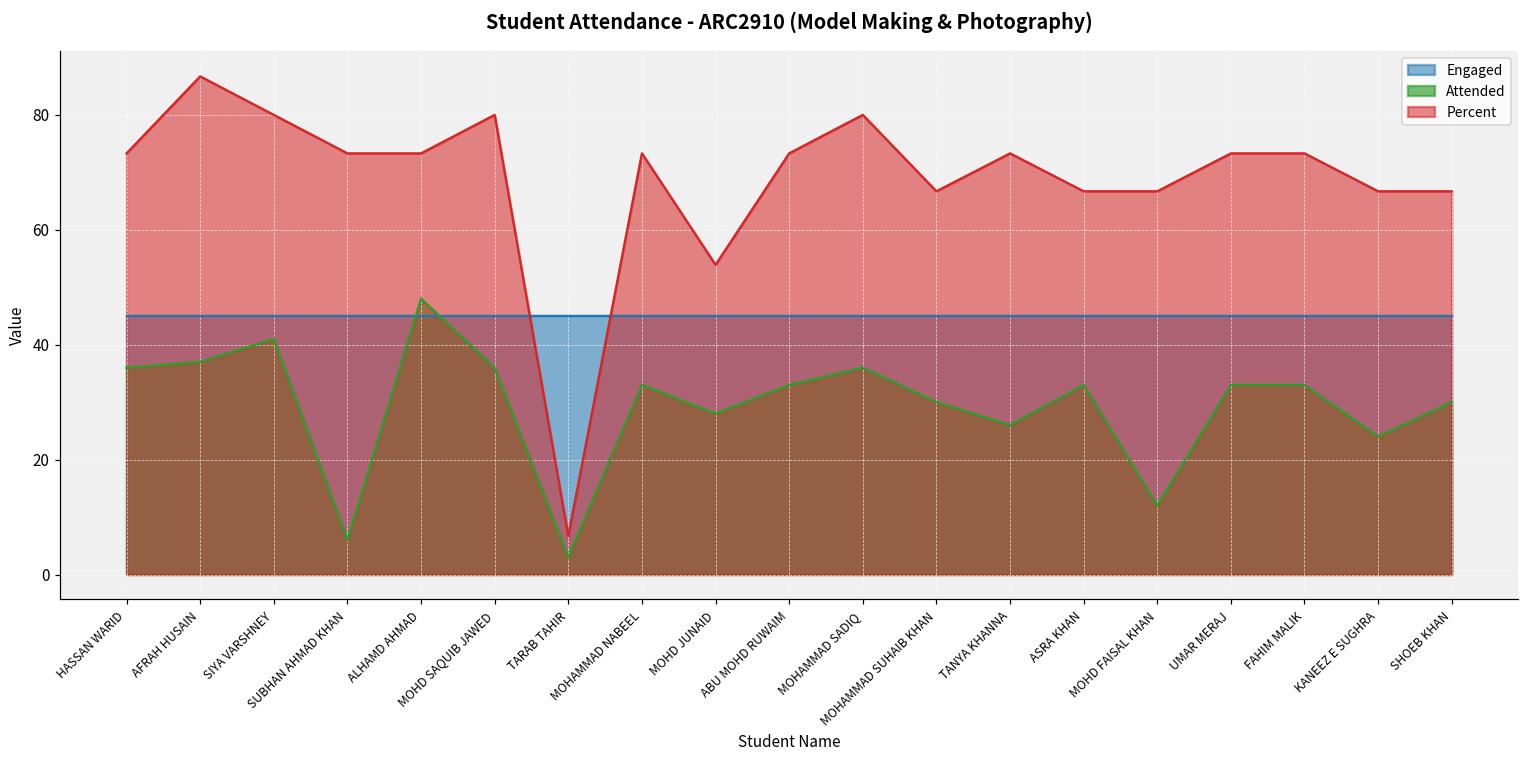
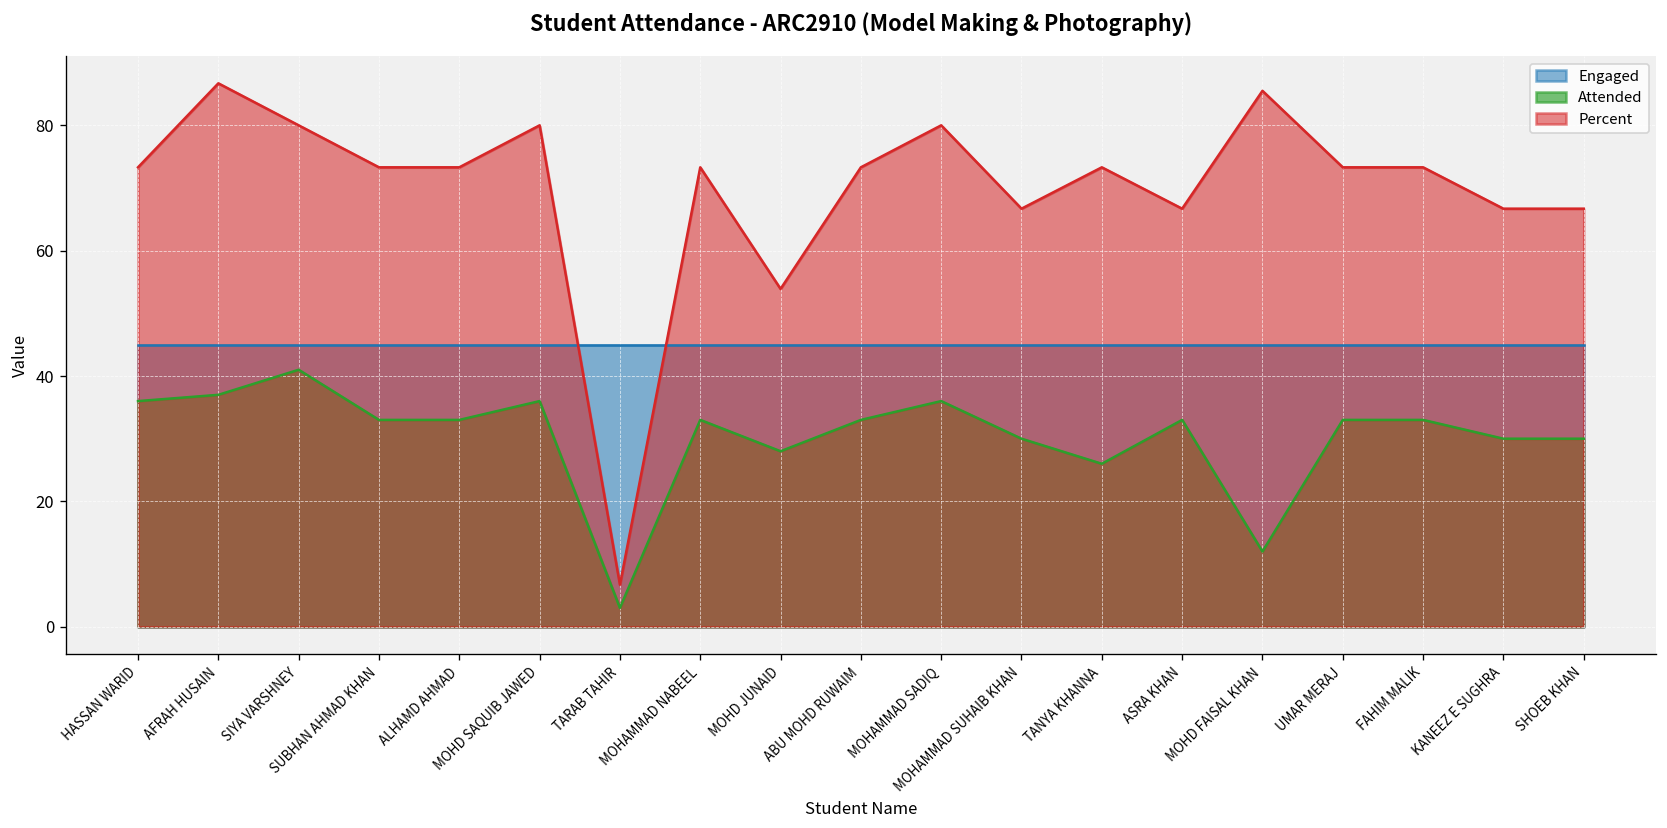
  {
    "Engaged": {
      "HASSAN WARID": 45,
      "AFRAH HUSAIN": 45,
      "SIYA VARSHNEY": 45,
      "SUBHAN AHMAD KHAN": 45,
      "ALHAMD AHMAD": 45,
      "MOHD SAQUIB JAWED": 45,
      "TARAB TAHIR": 45,
      "MOHAMMAD NABEEL": 45,
      "MOHD JUNAID": 45,
      "ABU MOHD RUWAIM": 45,
      "MOHAMMAD SADIQ": 45,
      "MOHAMMAD SUHAIB KHAN": 45,
      "TANYA KHANNA": 45,
      "ASRA KHAN": 45,
      "MOHD FAISAL KHAN": 45,
      "UMAR MERAJ": 45,
      "FAHIM MALIK": 45,
      "KANEEZ E SUGHRA": 45,
      "SHOEB KHAN": 45
    },
    "Attended": {
      "HASSAN WARID": 36,
      "AFRAH HUSAIN": 37,
      "SIYA VARSHNEY": 41,
-     "SUBHAN AHMAD KHAN": 6,
-     "ALHAMD AHMAD": 48,
+     "SUBHAN AHMAD KHAN": 33,
+     "ALHAMD AHMAD": 33,
      "MOHD SAQUIB JAWED": 36,
      "TARAB TAHIR": 3,
      "MOHAMMAD NABEEL": 33,
      "MOHD JUNAID": 28,
      "ABU MOHD RUWAIM": 33,
      "MOHAMMAD SADIQ": 36,
      "MOHAMMAD SUHAIB KHAN": 30,
      "TANYA KHANNA": 26,
      "ASRA KHAN": 33,
      "MOHD FAISAL KHAN": 12,
      "UMAR MERAJ": 33,
      "FAHIM MALIK": 33,
-     "KANEEZ E SUGHRA": 24,
+     "KANEEZ E SUGHRA": 30,
      "SHOEB KHAN": 30
    },
    "Percent": {
      "HASSAN WARID": 73,
      "AFRAH HUSAIN": 87,
      "SIYA VARSHNEY": 80,
      "SUBHAN AHMAD KHAN": 73,
      "ALHAMD AHMAD": 73,
      "MOHD SAQUIB JAWED": 80,
      "TARAB TAHIR": 7,
      "MOHAMMAD NABEEL": 73,
      "MOHD JUNAID": 54,
      "ABU MOHD RUWAIM": 73,
      "MOHAMMAD SADIQ": 80,
      "MOHAMMAD SUHAIB KHAN": 67,
      "TANYA KHANNA": 73,
      "ASRA KHAN": 67,
-     "MOHD FAISAL KHAN": 67,
+     "MOHD FAISAL KHAN": 86,
      "UMAR MERAJ": 73,
      "FAHIM MALIK": 73,
      "KANEEZ E SUGHRA": 67,
      "SHOEB KHAN": 67
    }
  }
